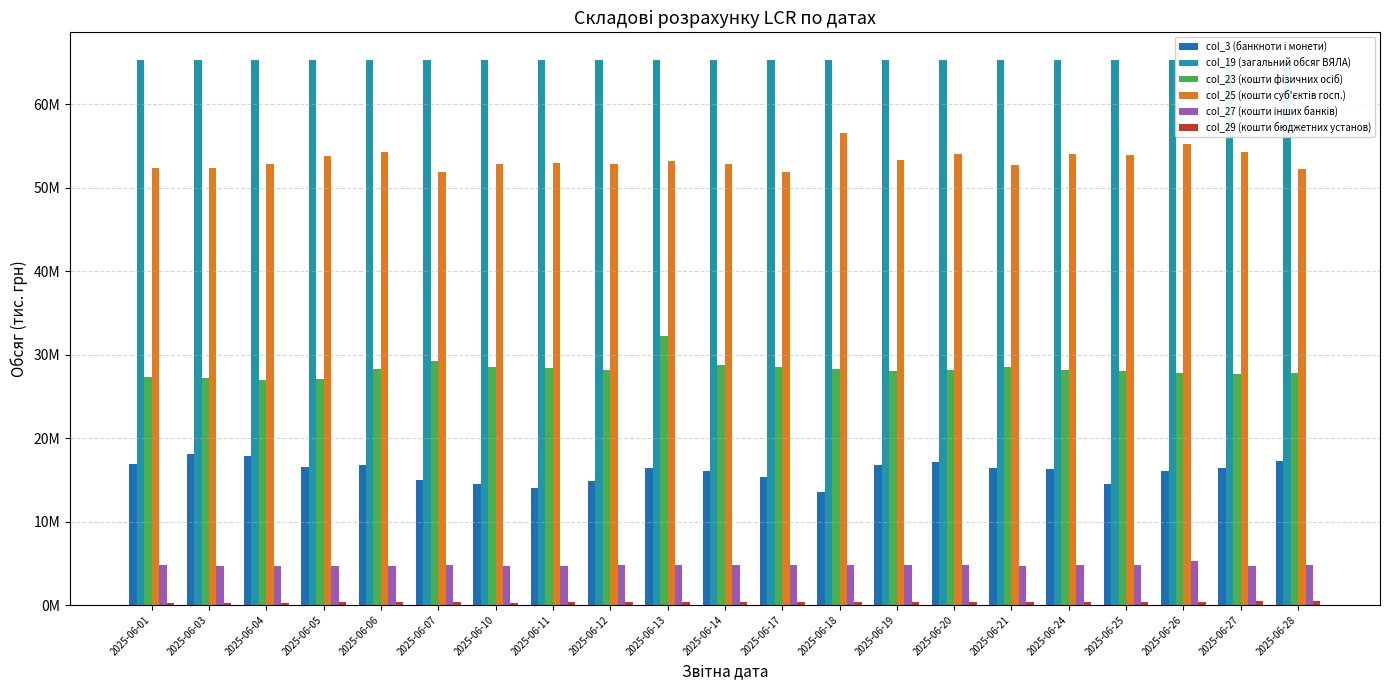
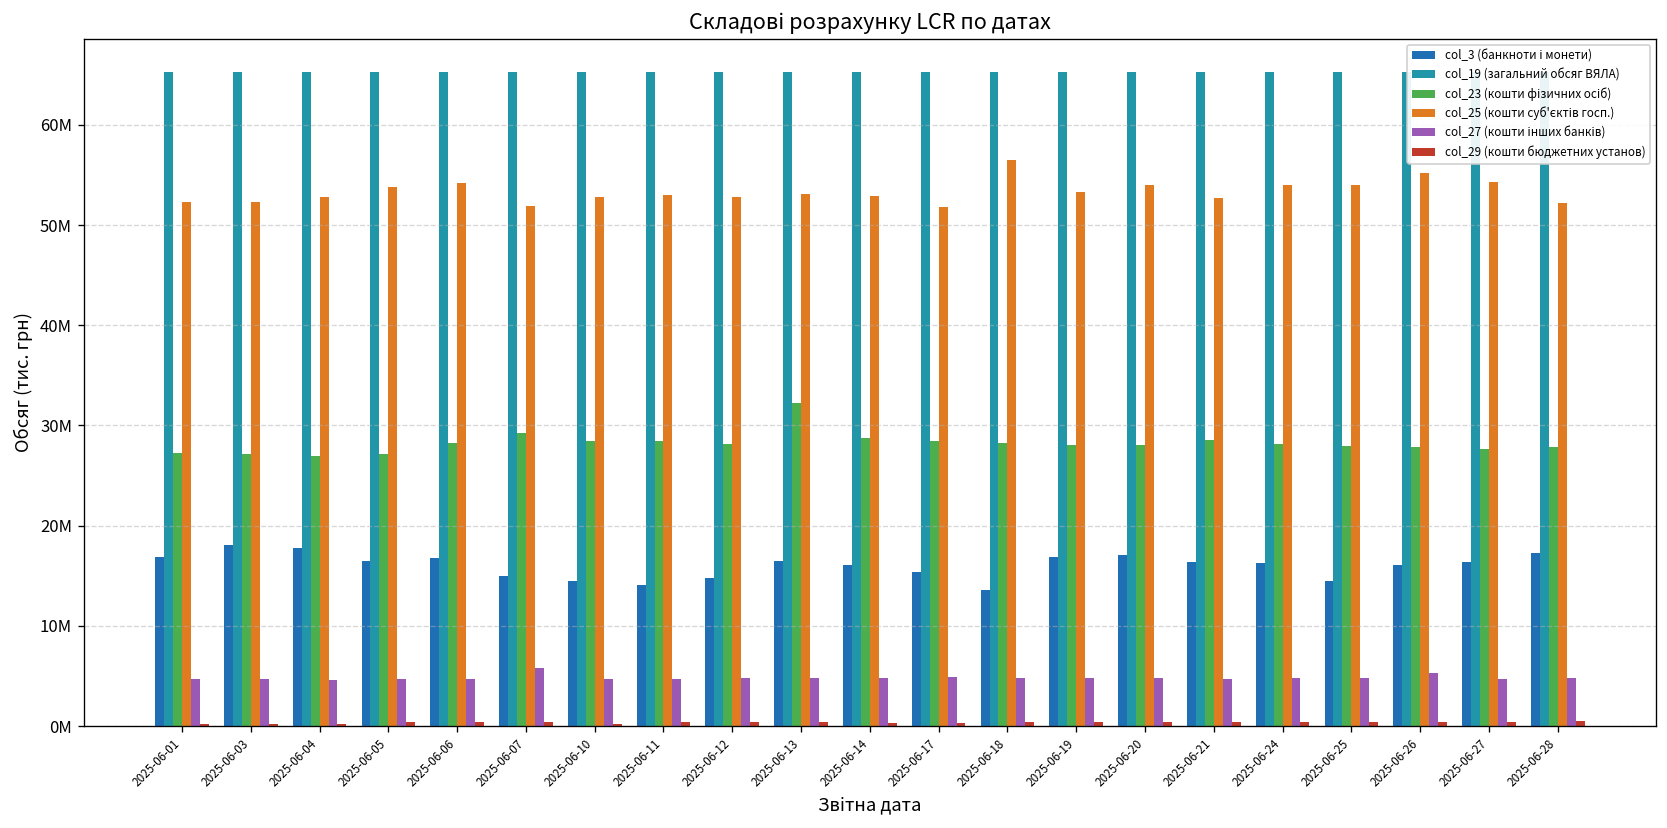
  {
    "col_23 (кошти фізичних осіб)": {
      "2025-06-01": 27000000,
      "2025-06-03": 27000000,
      "2025-06-04": 27000000,
      "2025-06-05": 27000000,
      "2025-06-06": 28000000,
      "2025-06-07": 29000000,
      "2025-06-10": 28000000,
      "2025-06-11": 28000000,
      "2025-06-12": 28000000,
      "2025-06-13": 32000000,
      "2025-06-14": 29000000,
      "2025-06-17": 28000000,
      "2025-06-18": 28000000,
      "2025-06-19": 28000000,
      "2025-06-20": 28000000,
      "2025-06-21": 29000000,
      "2025-06-24": 28000000,
      "2025-06-25": 28000000,
      "2025-06-26": 28000000,
      "2025-06-27": 28000000,
      "2025-06-28": 28000000
    },
    "col_25 (кошти суб'єктів госп.)": {
      "2025-06-01": 52000000,
      "2025-06-03": 52000000,
      "2025-06-04": 53000000,
      "2025-06-05": 54000000,
      "2025-06-06": 54000000,
      "2025-06-07": 52000000,
      "2025-06-10": 53000000,
      "2025-06-11": 53000000,
      "2025-06-12": 53000000,
      "2025-06-13": 53000000,
      "2025-06-14": 53000000,
      "2025-06-17": 52000000,
      "2025-06-18": 57000000,
      "2025-06-19": 53000000,
      "2025-06-20": 54000000,
      "2025-06-21": 53000000,
      "2025-06-24": 54000000,
      "2025-06-25": 54000000,
      "2025-06-26": 55000000,
      "2025-06-27": 54000000,
      "2025-06-28": 52000000
    },
    "col_27 (кошти інших банків)": {
      "2025-06-01": 5000000,
      "2025-06-03": 5000000,
      "2025-06-04": 5000000,
      "2025-06-05": 5000000,
      "2025-06-06": 5000000,
-     "2025-06-07": 5000000,
+     "2025-06-07": 6000000,
      "2025-06-10": 5000000,
      "2025-06-11": 5000000,
      "2025-06-12": 5000000,
      "2025-06-13": 5000000,
      "2025-06-14": 5000000,
      "2025-06-17": 5000000,
      "2025-06-18": 5000000,
      "2025-06-19": 5000000,
      "2025-06-20": 5000000,
      "2025-06-21": 5000000,
      "2025-06-24": 5000000,
      "2025-06-25": 5000000,
      "2025-06-26": 5000000,
      "2025-06-27": 5000000,
      "2025-06-28": 5000000
    },
    "col_29 (кошти бюджетних установ)": {
      "2025-06-05": 0,
      "2025-06-06": 0,
      "2025-06-07": 0,
      "2025-06-11": 0,
      "2025-06-12": 0,
      "2025-06-13": 0,
      "2025-06-14": 0,
      "2025-06-17": 0,
      "2025-06-18": 0,
      "2025-06-19": 0,
      "2025-06-20": 0,
      "2025-06-21": 0,
      "2025-06-24": 0,
      "2025-06-25": 0,
      "2025-06-26": 0,
      "2025-06-27": 0,
      "2025-06-28": 0
    }
  }
